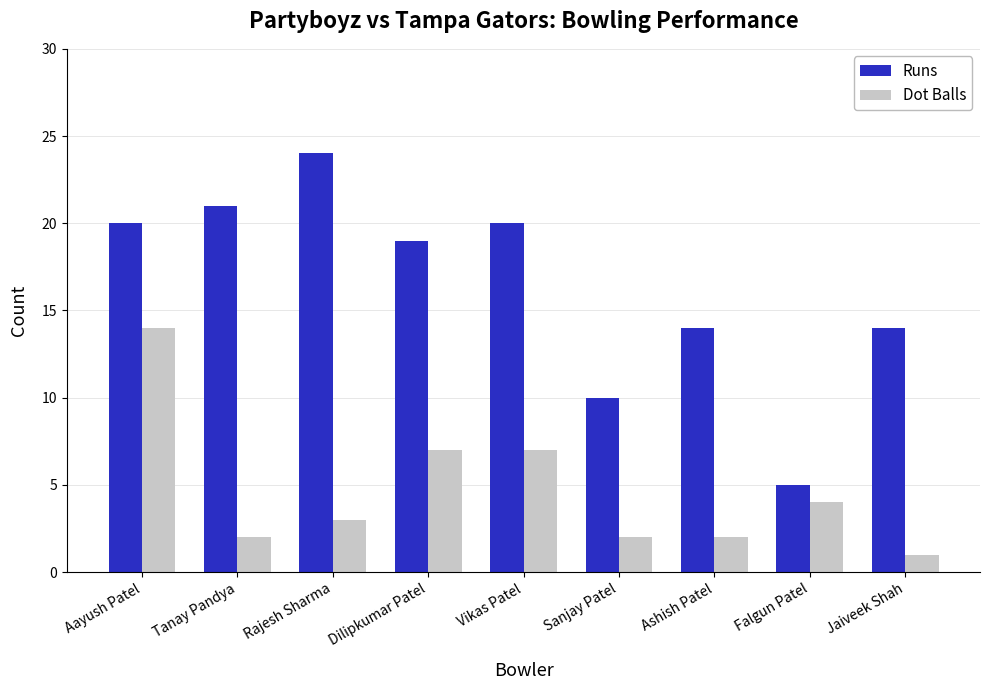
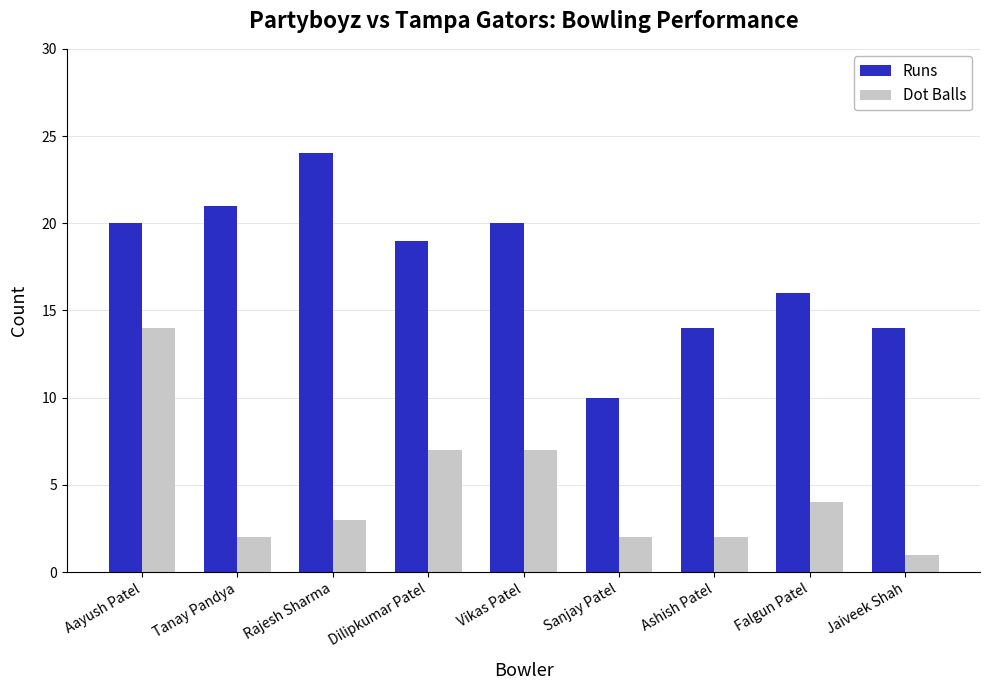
  {
    "Runs": {
      "Aayush Patel": 20,
      "Tanay Pandya": 21,
      "Rajesh Sharma": 24,
      "Dilipkumar Patel": 19,
      "Vikas Patel": 20,
      "Sanjay Patel": 10,
      "Ashish Patel": 14,
-     "Falgun Patel": 5,
+     "Falgun Patel": 16,
      "Jaiveek Shah": 14
    },
    "Dot Balls": {
      "Aayush Patel": 14,
      "Tanay Pandya": 2,
      "Rajesh Sharma": 3,
      "Dilipkumar Patel": 7,
      "Vikas Patel": 7,
      "Sanjay Patel": 2,
      "Ashish Patel": 2,
      "Falgun Patel": 4,
      "Jaiveek Shah": 1
    }
  }
